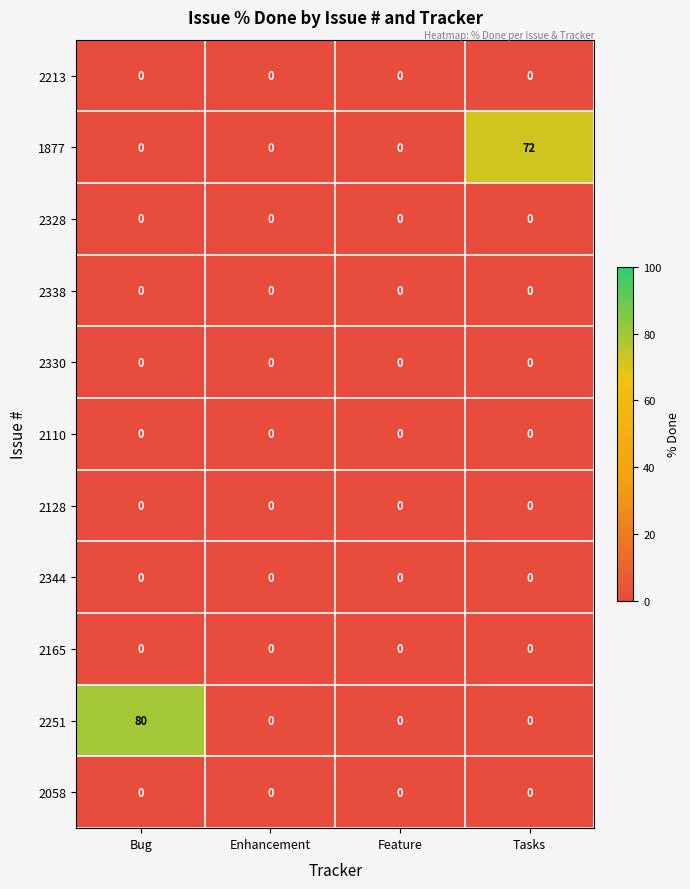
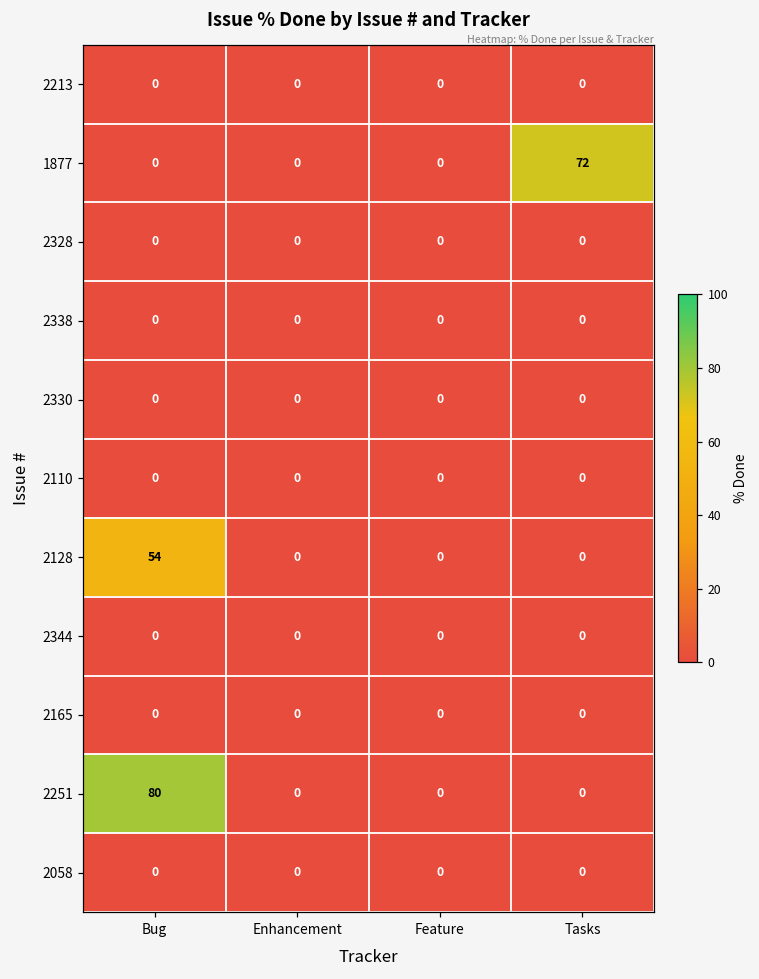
  {
    "2213": {
      "Bug": 0,
      "Enhancement": 0,
      "Feature": 0,
      "Tasks": 0
    },
    "1877": {
      "Bug": 0,
      "Enhancement": 0,
      "Feature": 0,
      "Tasks": 72
    },
    "2328": {
      "Bug": 0,
      "Enhancement": 0,
      "Feature": 0,
      "Tasks": 0
    },
    "2338": {
      "Bug": 0,
      "Enhancement": 0,
      "Feature": 0,
      "Tasks": 0
    },
    "2330": {
      "Bug": 0,
      "Enhancement": 0,
      "Feature": 0,
      "Tasks": 0
    },
    "2110": {
      "Bug": 0,
      "Enhancement": 0,
      "Feature": 0,
      "Tasks": 0
    },
    "2128": {
-     "Bug": 0,
+     "Bug": 54,
      "Enhancement": 0,
      "Feature": 0,
      "Tasks": 0
    },
    "2344": {
      "Bug": 0,
      "Enhancement": 0,
      "Feature": 0,
      "Tasks": 0
    },
    "2165": {
      "Bug": 0,
      "Enhancement": 0,
      "Feature": 0,
      "Tasks": 0
    },
    "2251": {
      "Bug": 80,
      "Enhancement": 0,
      "Feature": 0,
      "Tasks": 0
    },
    "2058": {
      "Bug": 0,
      "Enhancement": 0,
      "Feature": 0,
      "Tasks": 0
    }
  }
